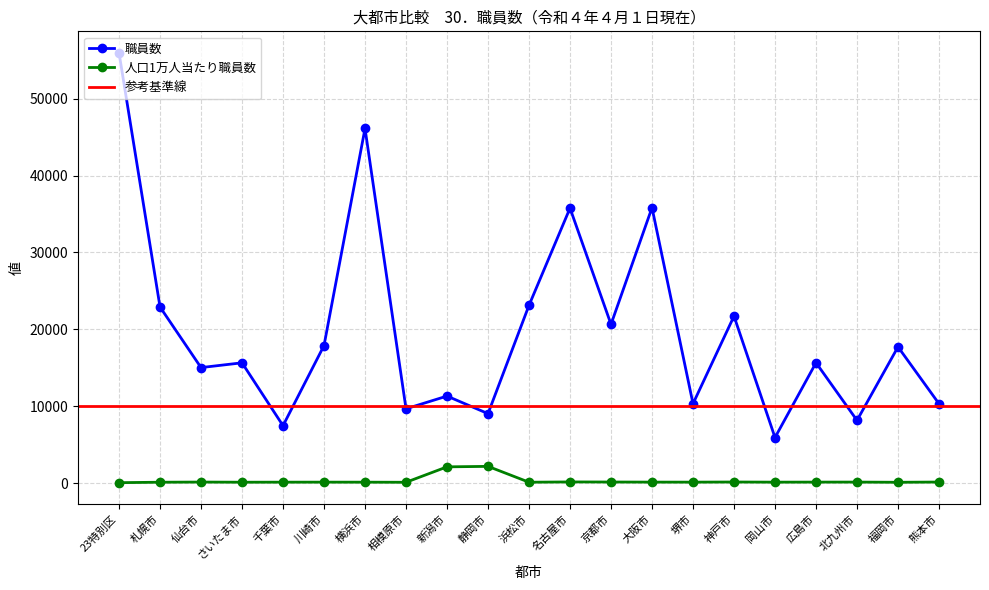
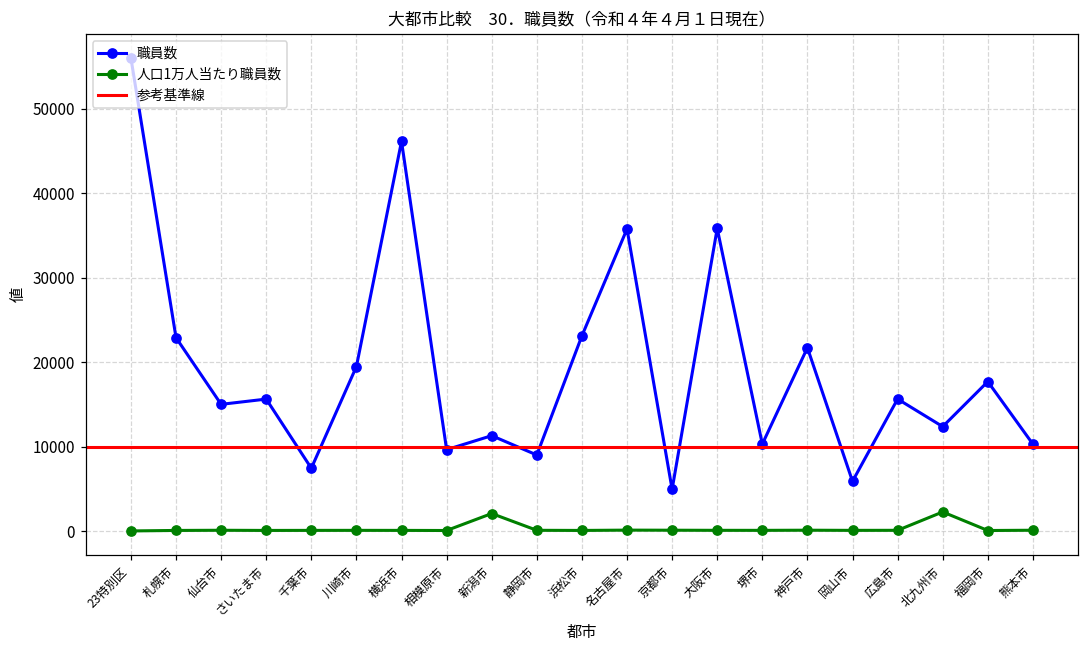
  {
    "職員数": {
      "札幌市": 23000,
      "仙台市": 15000,
      "さいたま市": 16000,
      "千葉市": 7000,
-     "川崎市": 18000,
+     "川崎市": 19000,
      "横浜市": 46000,
      "相模原市": 10000,
      "新潟市": 11000,
      "静岡市": 9000,
      "浜松市": 23000,
      "名古屋市": 36000,
-     "京都市": 21000,
+     "京都市": 5000,
      "大阪市": 36000,
      "堺市": 10000,
      "神戸市": 22000,
      "岡山市": 6000,
      "広島市": 16000,
-     "北九州市": 8000,
+     "北九州市": 12000,
      "福岡市": 18000,
      "熊本市": 10000
    },
    "人口1万人当たり職員数": {
      "23特別区": 0,
      "札幌市": 0,
      "仙台市": 0,
      "さいたま市": 0,
      "千葉市": 0,
      "川崎市": 0,
      "横浜市": 0,
      "相模原市": 0,
      "新潟市": 2000,
-     "静岡市": 2000,
+     "静岡市": 0,
      "浜松市": 0,
      "名古屋市": 0,
      "京都市": 0,
      "大阪市": 0,
      "堺市": 0,
      "神戸市": 0,
      "岡山市": 0,
      "広島市": 0,
-     "北九州市": 0,
+     "北九州市": 2000,
      "福岡市": 0,
      "熊本市": 0
    }
  }
